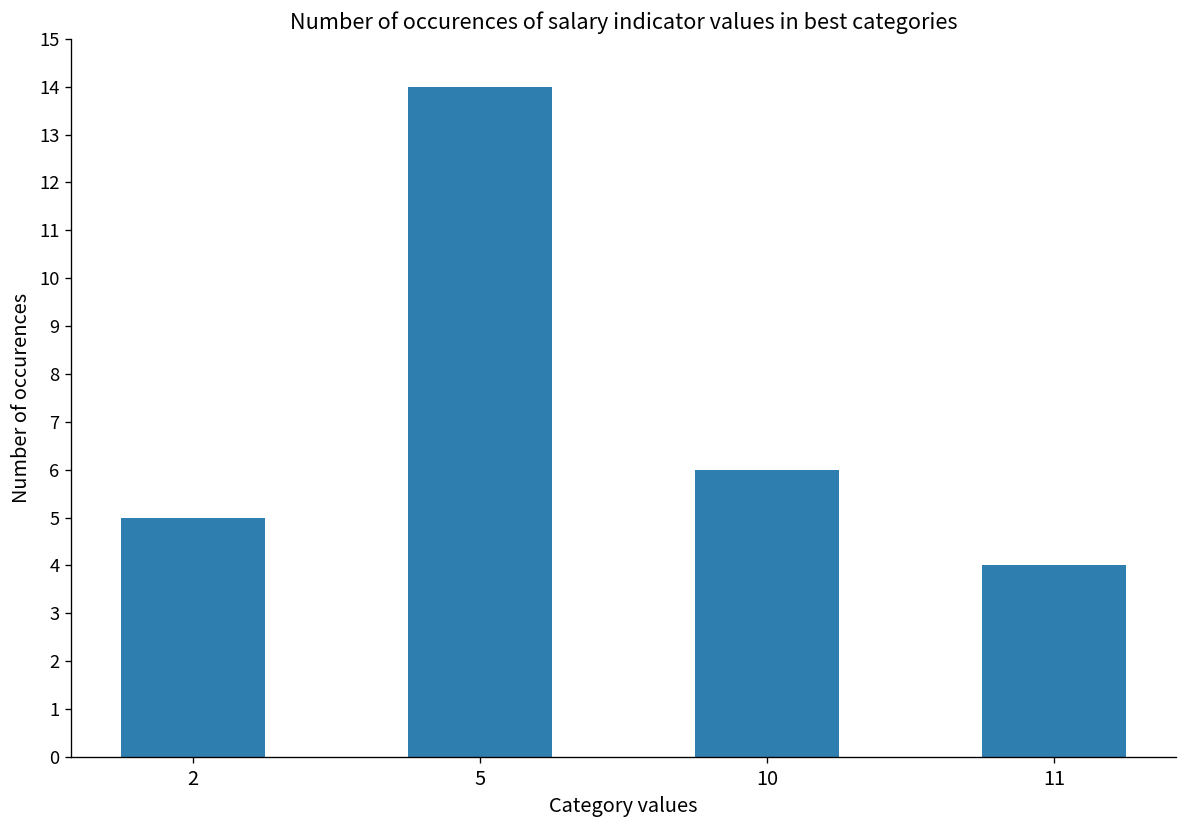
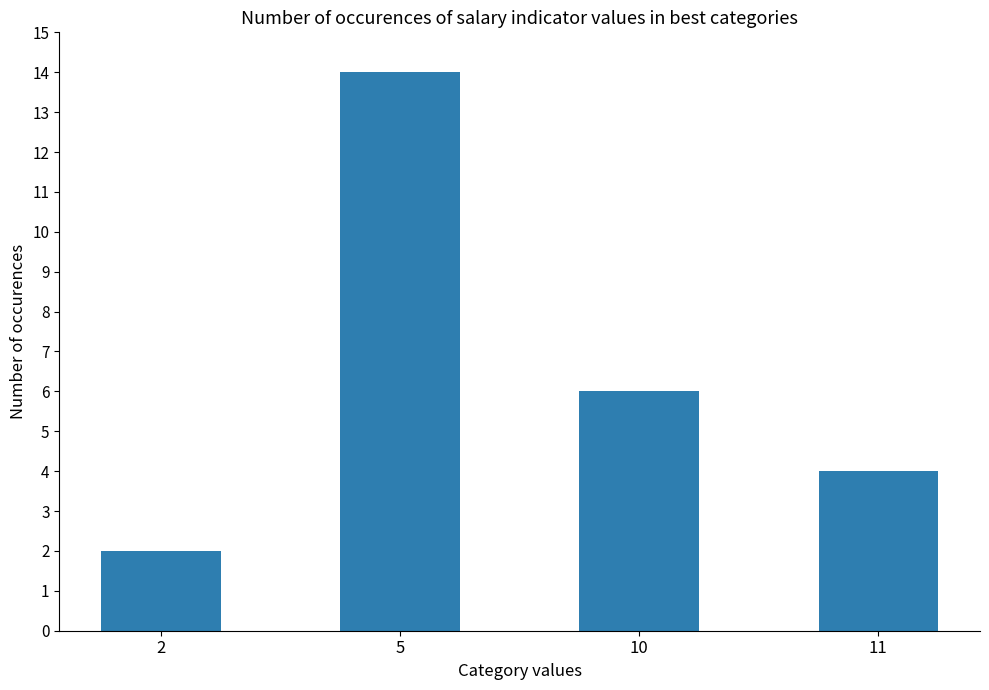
  {
-   "2": 5,
+   "2": 2,
    "5": 14,
    "10": 6,
    "11": 4
  }
